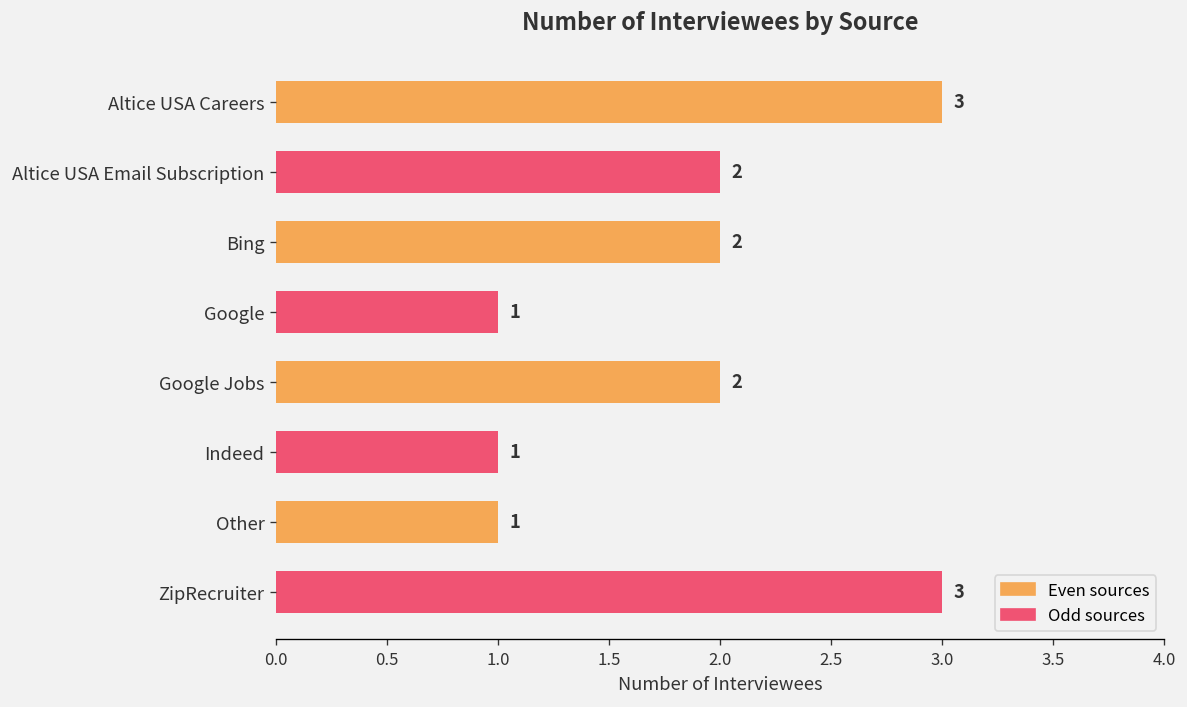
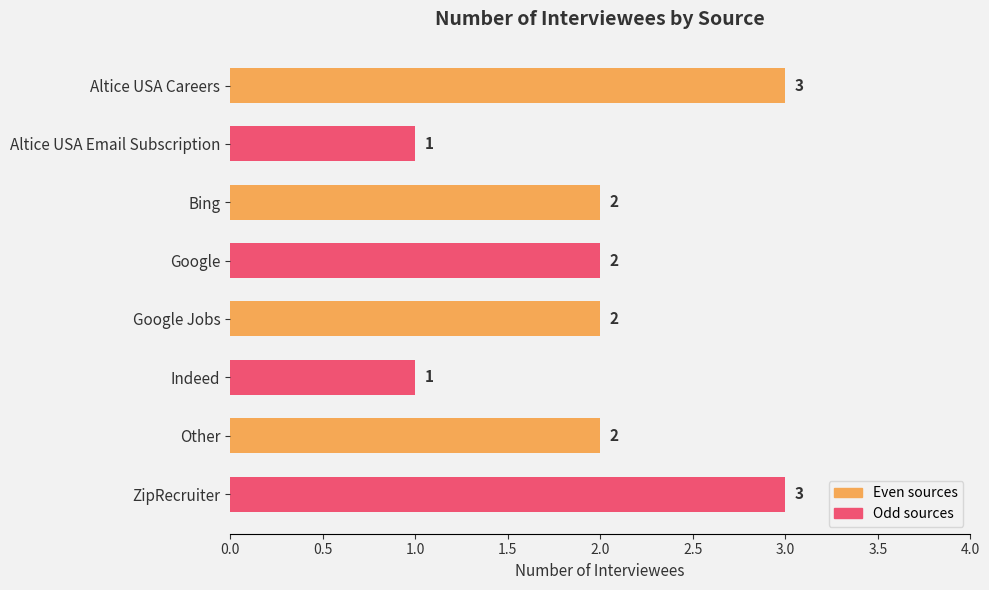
  {
    "Altice USA Careers": 3,
-   "Altice USA Email Subscription": 2,
+   "Altice USA Email Subscription": 1,
    "Bing": 2,
-   "Google": 1,
+   "Google": 2,
    "Google Jobs": 2,
    "Indeed": 1,
-   "Other": 1,
+   "Other": 2,
    "ZipRecruiter": 3
  }
